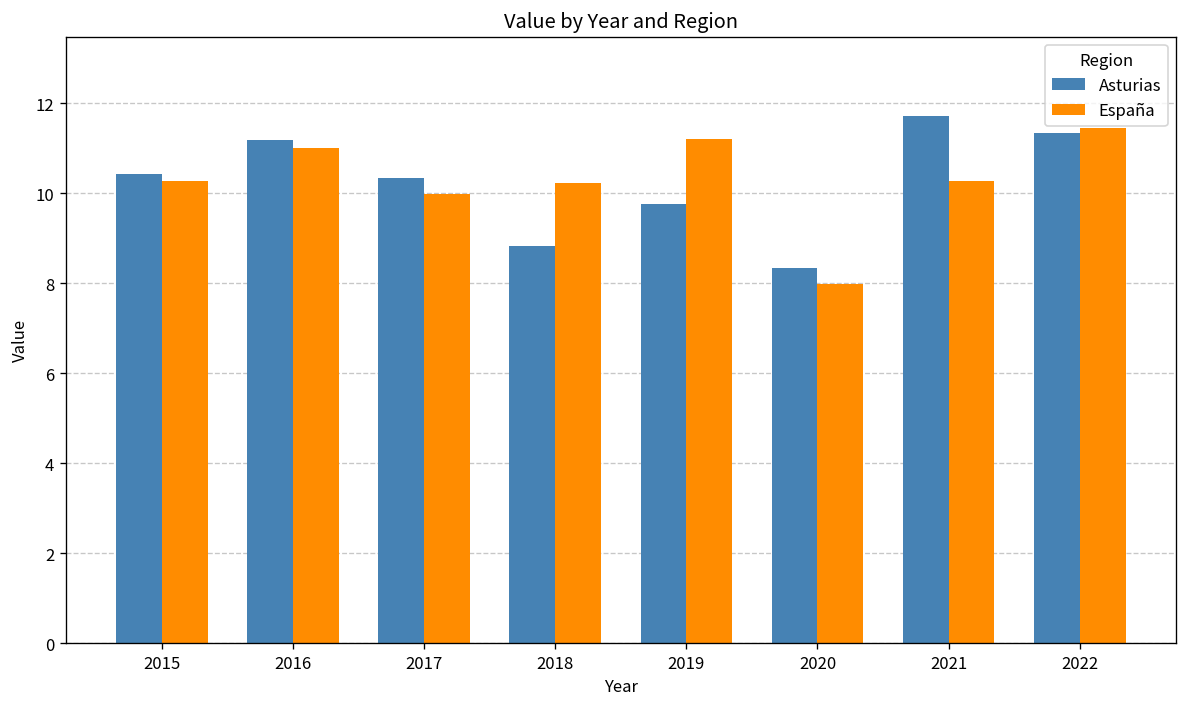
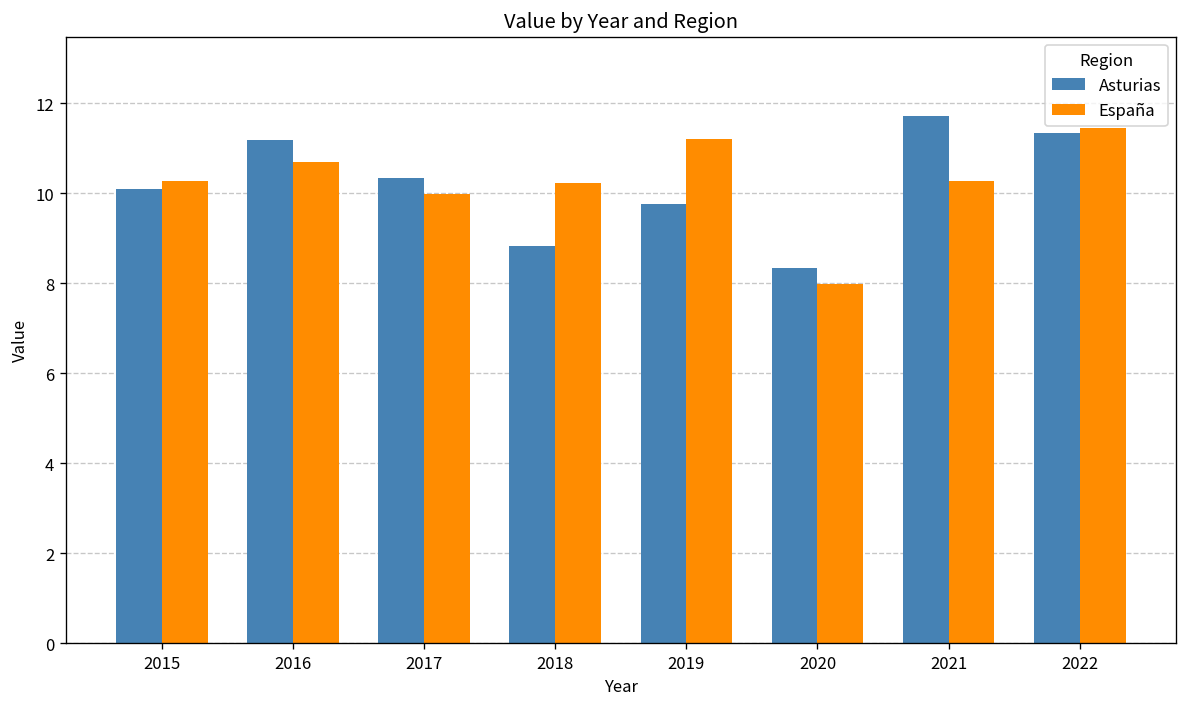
  {
    "Asturias": {
-     "2015": 10.4,
+     "2015": 10.1,
      "2016": 11.2,
      "2017": 10.3,
      "2018": 8.8,
      "2019": 9.8,
      "2020": 8.3,
      "2021": 11.7,
      "2022": 11.3
    },
    "España": {
      "2015": 10.3,
-     "2016": 11.0,
+     "2016": 10.7,
      "2017": 10.0,
      "2018": 10.2,
      "2019": 11.2,
      "2020": 8.0,
      "2021": 10.3,
      "2022": 11.5
    }
  }
